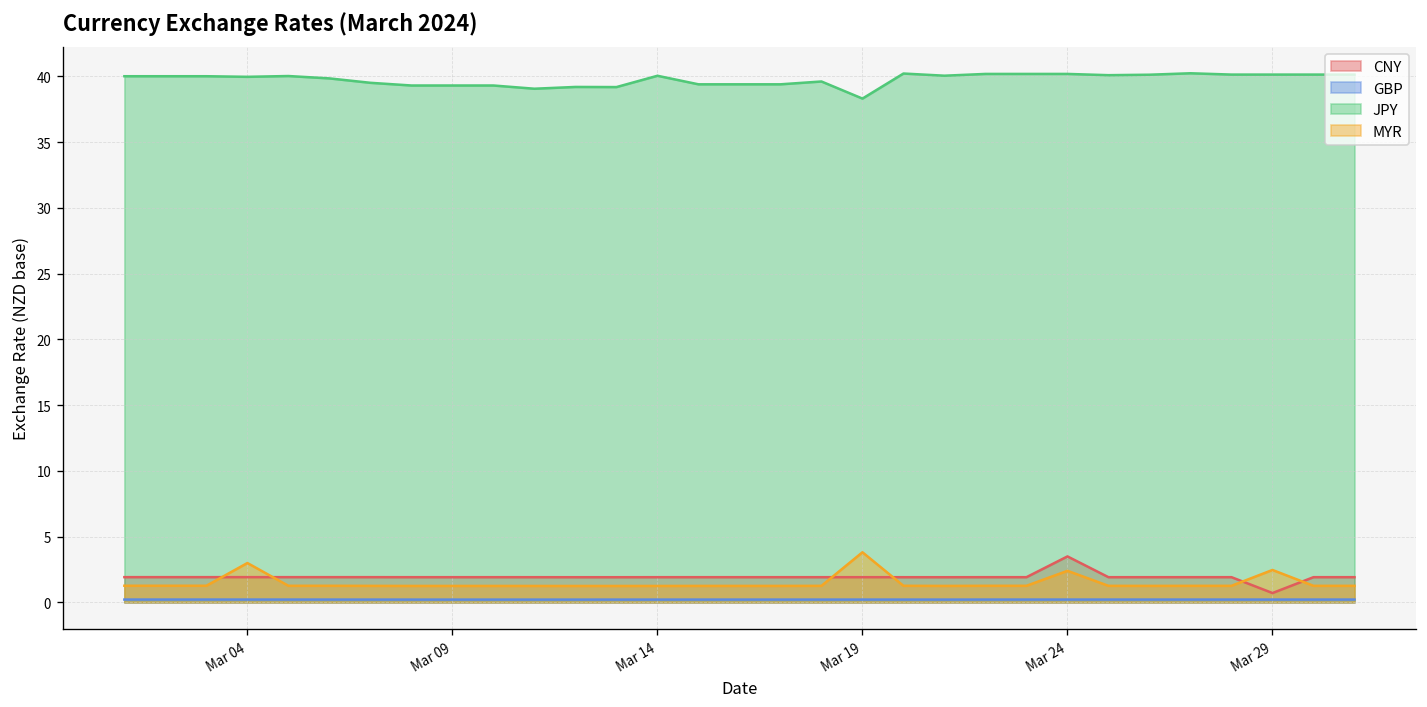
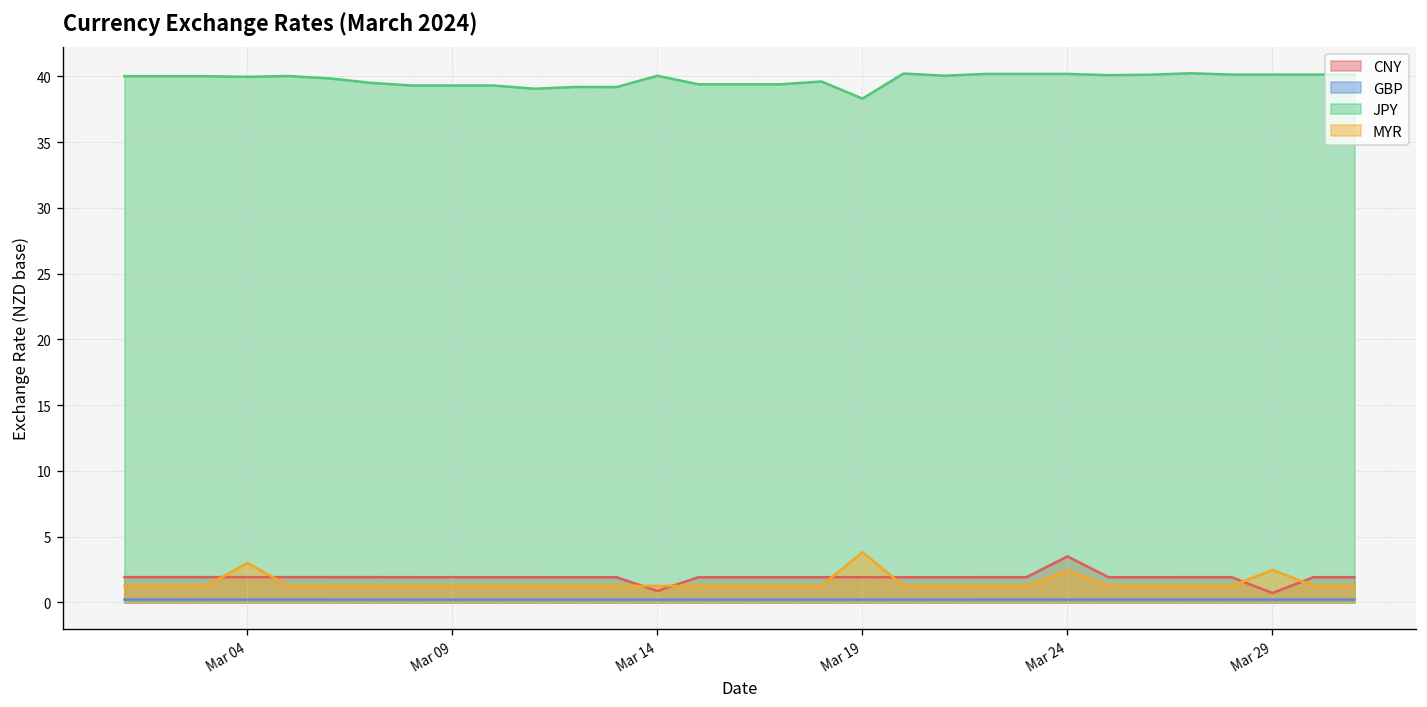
  {
    "CNY": {
      "Mar 04": 1.9,
      "Mar 09": 1.9,
-     "Mar 14": 1.9,
+     "Mar 14": 0.9,
      "Mar 19": 1.9,
      "Mar 24": 3.5,
      "Mar 29": 0.7
    },
    "GBP": {
      "Mar 04": 0.2,
      "Mar 09": 0.2,
      "Mar 14": 0.2,
      "Mar 19": 0.2,
      "Mar 24": 0.2,
      "Mar 29": 0.2
    },
    "JPY": {
      "Mar 04": 40.0,
      "Mar 09": 39.3,
      "Mar 14": 40.0,
      "Mar 19": 38.3,
      "Mar 24": 40.2,
      "Mar 29": 40.1
    },
    "MYR": {
      "Mar 04": 3.0,
      "Mar 09": 1.2,
      "Mar 14": 1.2,
      "Mar 19": 3.8,
      "Mar 24": 2.4,
      "Mar 29": 2.5
    }
  }
